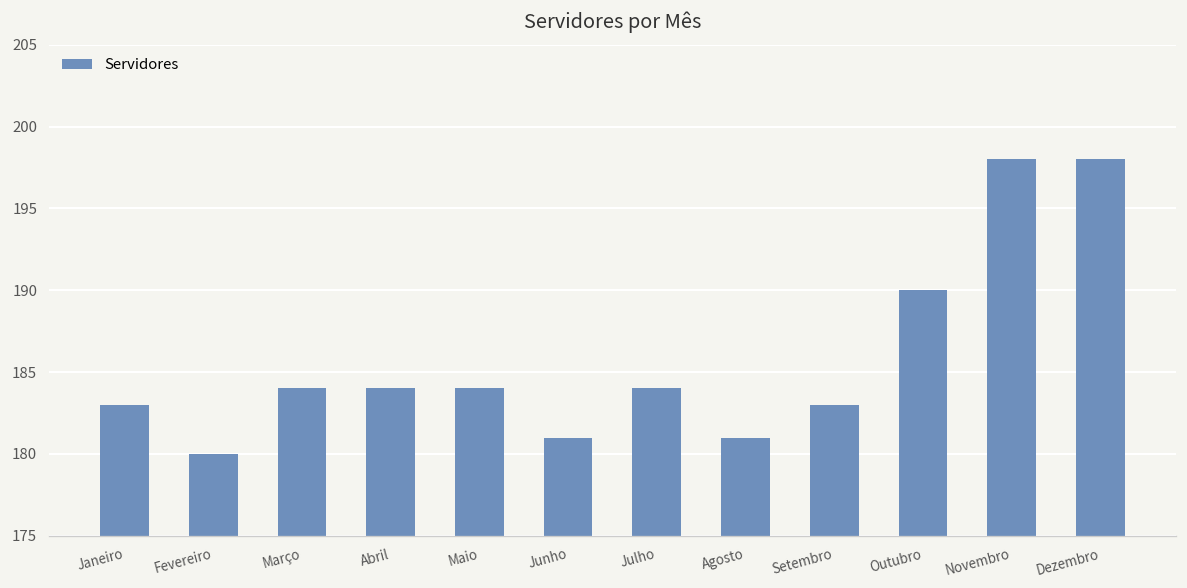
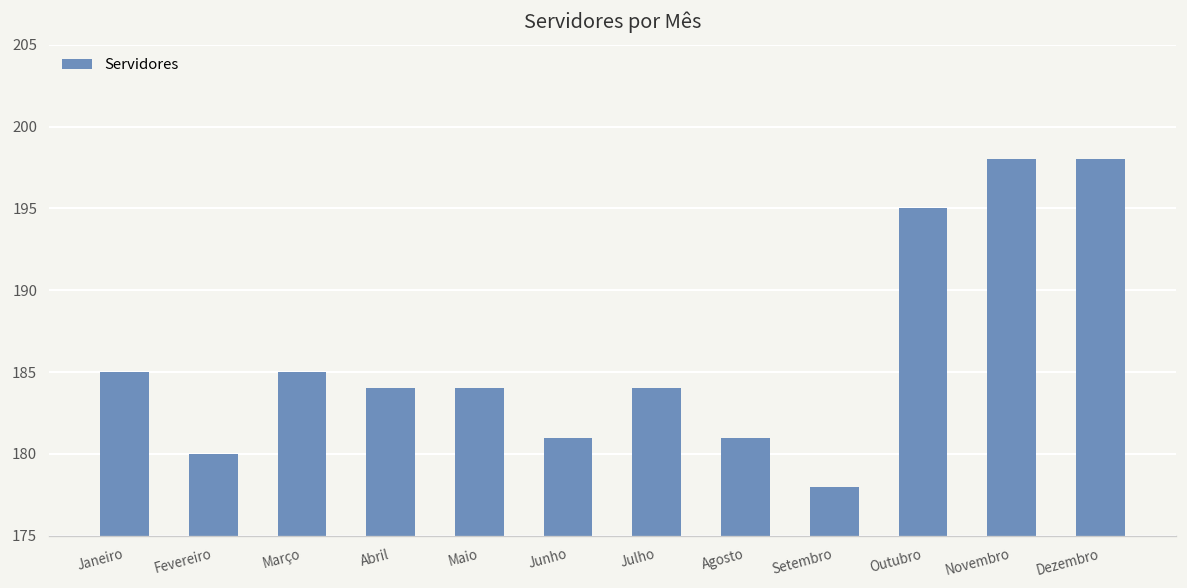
  {
-   "Janeiro": 183,
+   "Janeiro": 185,
    "Fevereiro": 180,
-   "Março": 184,
+   "Março": 185,
    "Abril": 184,
    "Maio": 184,
    "Junho": 181,
    "Julho": 184,
    "Agosto": 181,
-   "Setembro": 183,
-   "Outubro": 190,
+   "Setembro": 178,
+   "Outubro": 195,
    "Novembro": 198,
    "Dezembro": 198
  }
